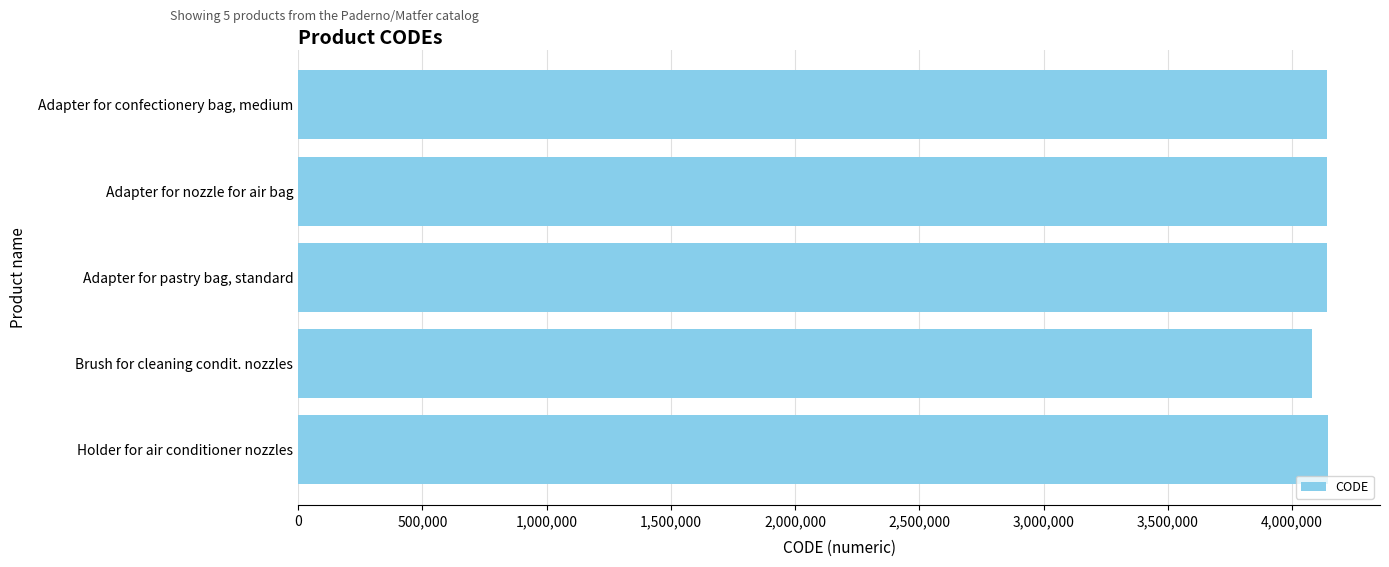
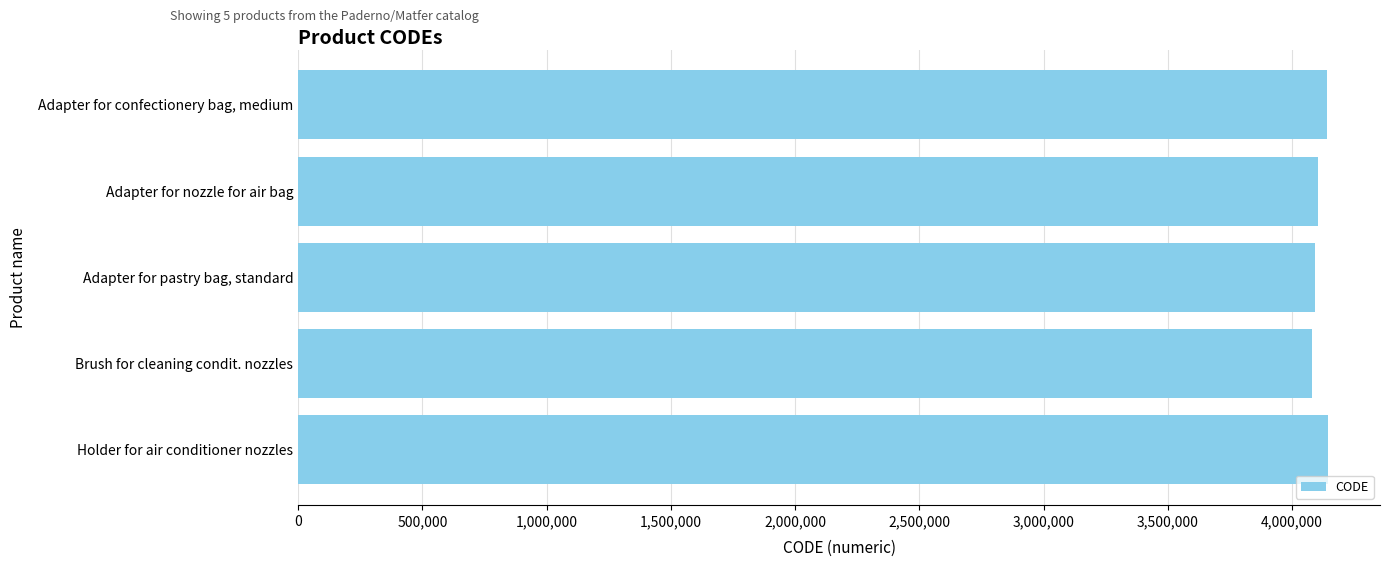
  {
    "Adapter for confectionery bag, medium": "4,140,000",
-   "Adapter for nozzle for air bag": "4,140,000",
-   "Adapter for pastry bag, standard": "4,140,000",
+   "Adapter for nozzle for air bag": "4,110,000",
+   "Adapter for pastry bag, standard": "4,090,000",
    "Brush for cleaning condit. nozzles": "4,080,000",
    "Holder for air conditioner nozzles": "4,150,000"
  }
